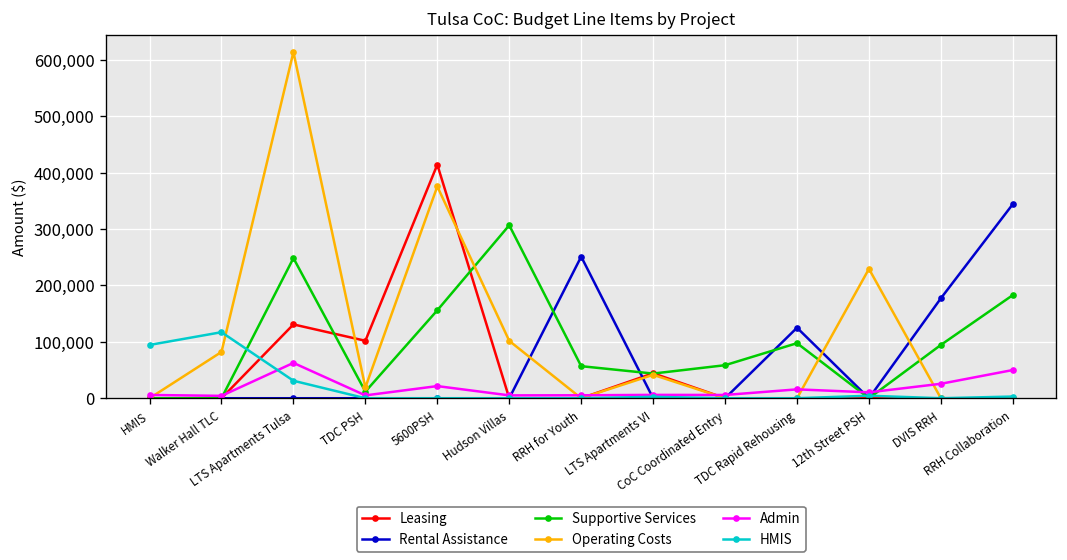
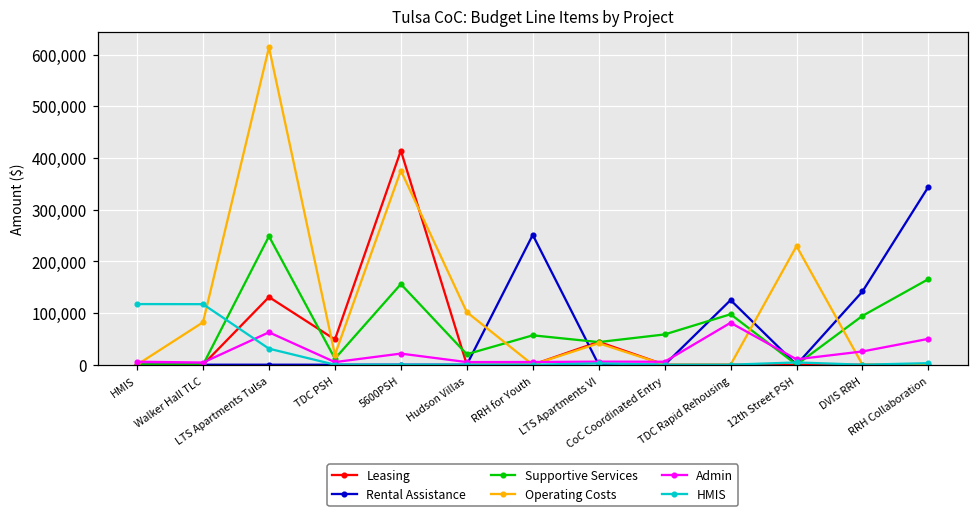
  {
    "Leasing": {
      "LTS Apartments Tulsa": "130,000",
-     "TDC PSH": "100,000",
+     "TDC PSH": "50,000",
      "5600PSH": "410,000"
    },
    "Rental Assistance": {
      "LTS Apartments Tulsa": "0",
      "RRH for Youth": "250,000",
      "TDC Rapid Rehousing": "130,000",
-     "DVIS RRH": "180,000",
+     "DVIS RRH": "140,000",
      "RRH Collaboration": "340,000"
    },
    "Supportive Services": {
      "LTS Apartments Tulsa": "250,000",
      "TDC PSH": "10,000",
      "5600PSH": "160,000",
-     "Hudson Villas": "310,000",
+     "Hudson Villas": "20,000",
      "RRH for Youth": "60,000",
      "CoC Coordinated Entry": "60,000",
      "TDC Rapid Rehousing": "100,000",
      "DVIS RRH": "90,000",
-     "RRH Collaboration": "180,000"
+     "RRH Collaboration": "170,000"
    },
    "Operating Costs": {
      "Walker Hall TLC": "80,000",
      "LTS Apartments Tulsa": "610,000",
      "TDC PSH": "20,000",
      "5600PSH": "380,000",
      "Hudson Villas": "100,000",
      "12th Street PSH": "230,000"
    },
    "Admin": {
      "HMIS": "10,000",
      "LTS Apartments Tulsa": "60,000",
      "5600PSH": "20,000",
      "CoC Coordinated Entry": "10,000",
-     "TDC Rapid Rehousing": "20,000",
+     "TDC Rapid Rehousing": "80,000",
      "12th Street PSH": "10,000",
      "DVIS RRH": "30,000",
      "RRH Collaboration": "50,000"
    },
    "HMIS": {
-     "HMIS": "90,000",
+     "HMIS": "120,000",
      "Walker Hall TLC": "120,000",
      "LTS Apartments Tulsa": "30,000"
    }
  }
